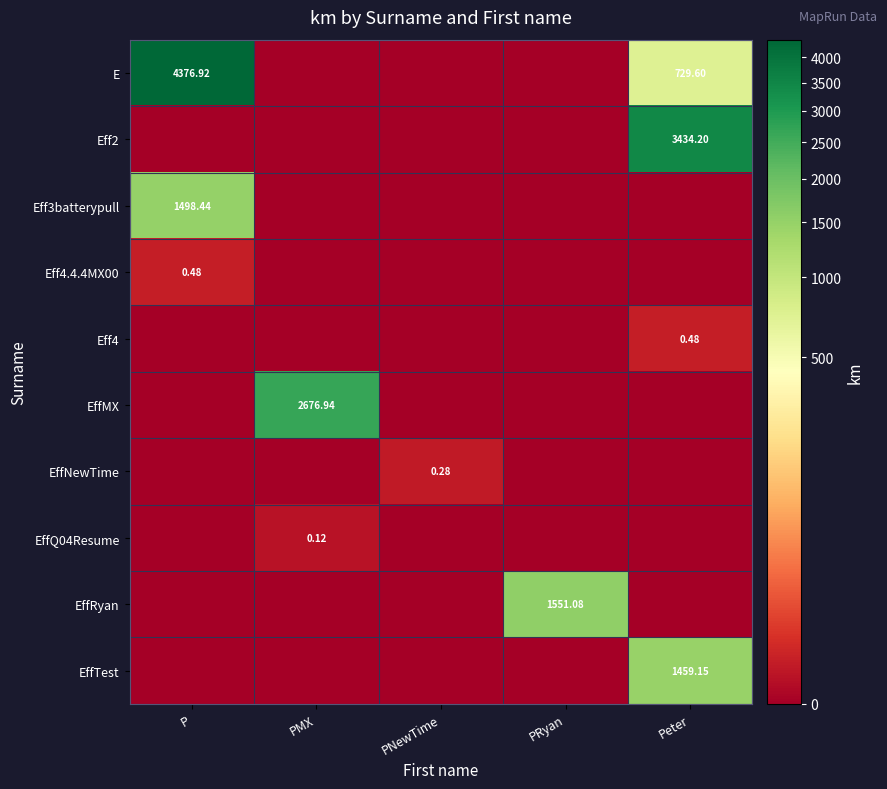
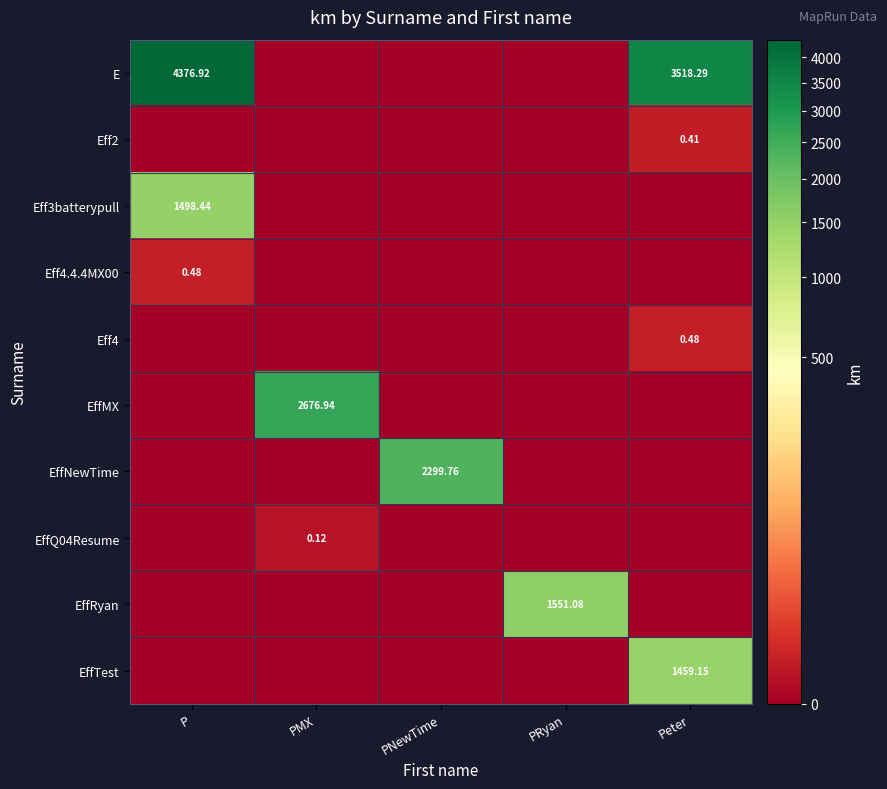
  {
    "E": {
      "P": 4376.92,
-     "Peter": 729.60
+     "Peter": 3518.29
    },
    "Eff2": {
-     "Peter": 3434.20
+     "Peter": 0.41
    },
    "Eff3batterypull": {
      "P": 1498.44
    },
    "Eff4.4.4MX00": {
      "P": 0.48
    },
    "Eff4": {
      "Peter": 0.48
    },
    "EffMX": {
      "PMX": 2676.94
    },
    "EffNewTime": {
-     "PNewTime": 0.28
+     "PNewTime": 2299.76
    },
    "EffQ04Resume": {
      "PMX": 0.12
    },
    "EffRyan": {
      "PRyan": 1551.08
    },
    "EffTest": {
      "Peter": 1459.15
    }
  }
